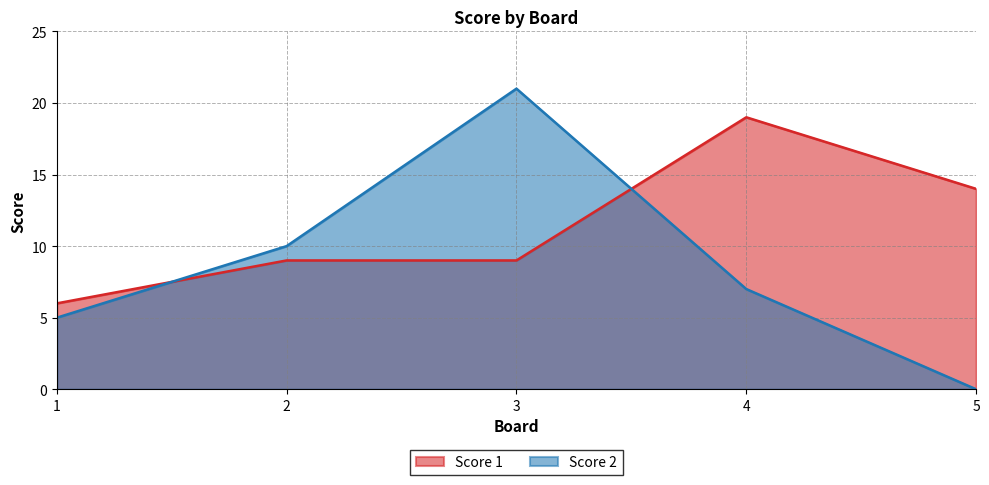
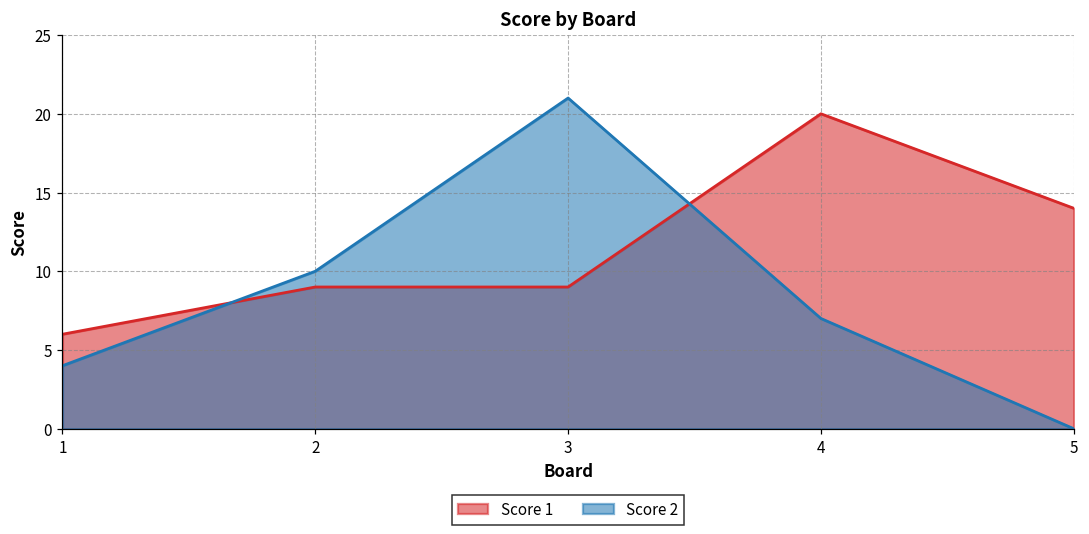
  {
    "Score 1": {
      "1": 6,
      "2": 9,
      "3": 9,
-     "4": 19,
+     "4": 20,
      "5": 14
    },
    "Score 2": {
-     "1": 5,
+     "1": 4,
      "2": 10,
      "3": 21,
      "4": 7,
      "5": 0
    }
  }
